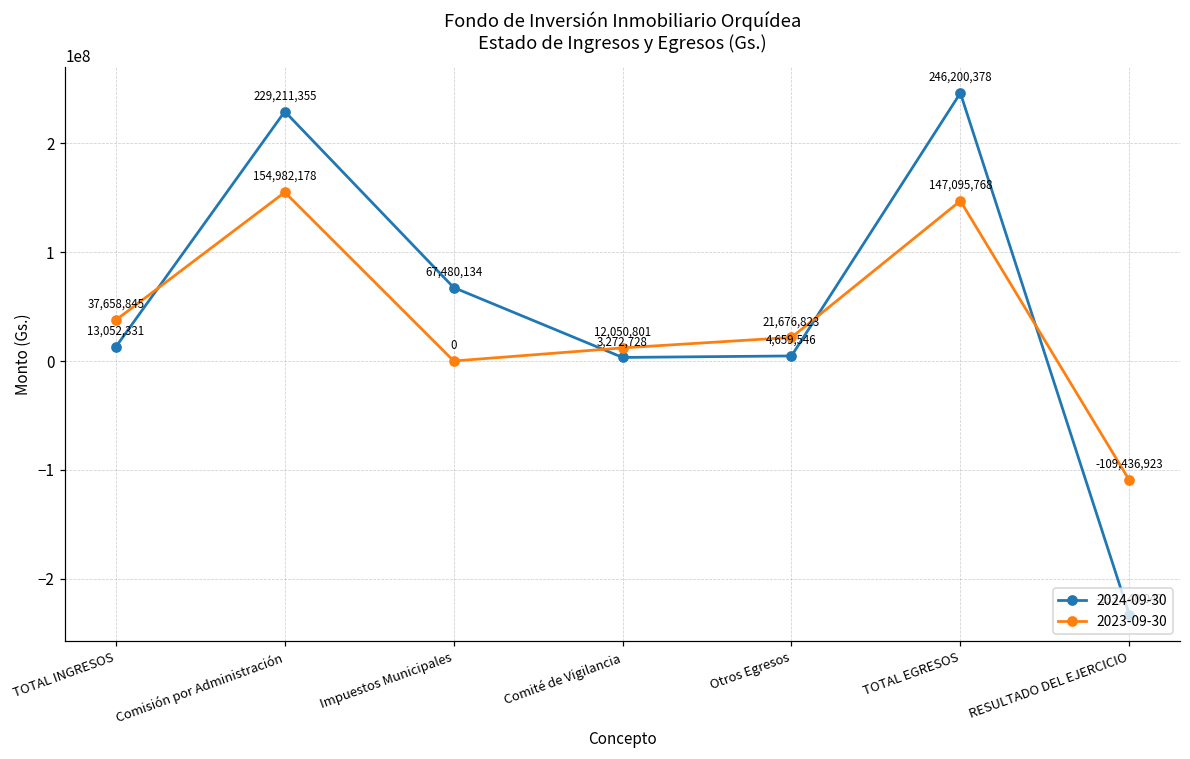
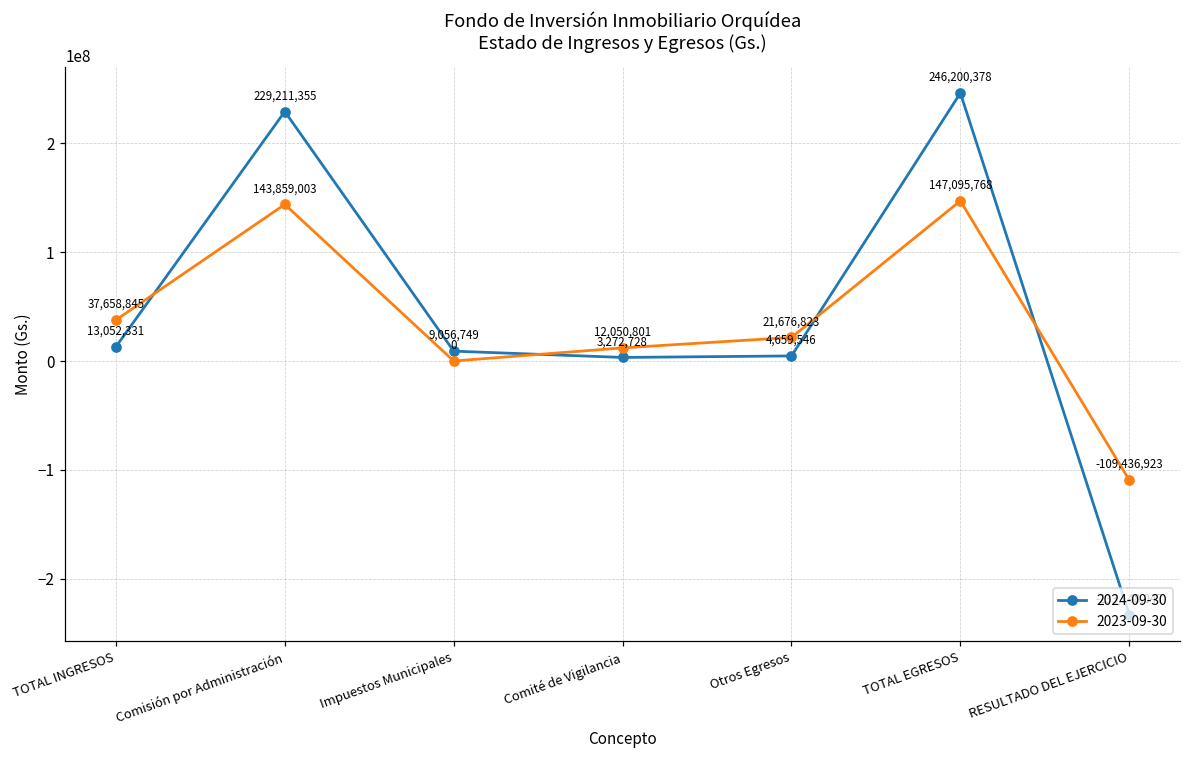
  {
    "2024-09-30": {
      "TOTAL INGRESOS": "13,052,331",
      "Comisión por Administración": "229,211,355",
-     "Impuestos Municipales": "67,480,134",
+     "Impuestos Municipales": "9,056,749",
      "TOTAL EGRESOS": "246,200,378"
    },
    "2023-09-30": {
      "TOTAL INGRESOS": "37,658,845",
-     "Comisión por Administración": "154,982,178",
+     "Comisión por Administración": "143,859,003",
      "Impuestos Municipales": "0",
      "Comité de Vigilancia": "12,050,801",
      "Otros Egresos": "21,676,823",
      "TOTAL EGRESOS": "147,095,768",
      "RESULTADO DEL EJERCICIO": "-109,436,923"
    }
  }
